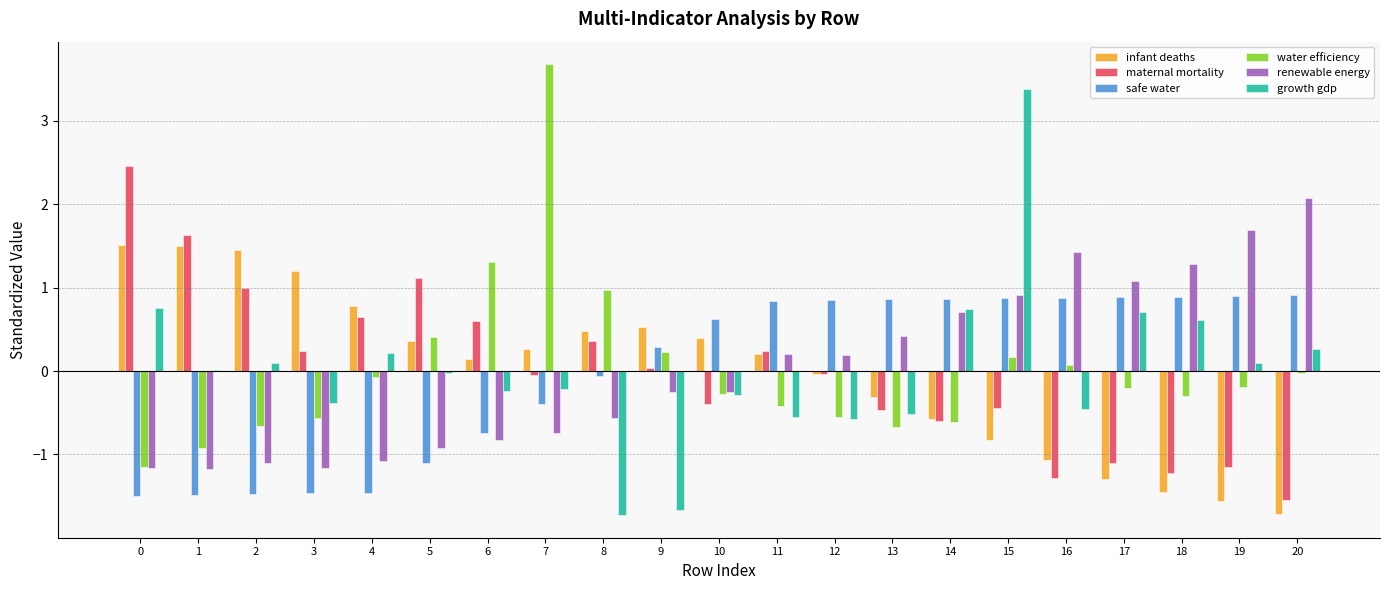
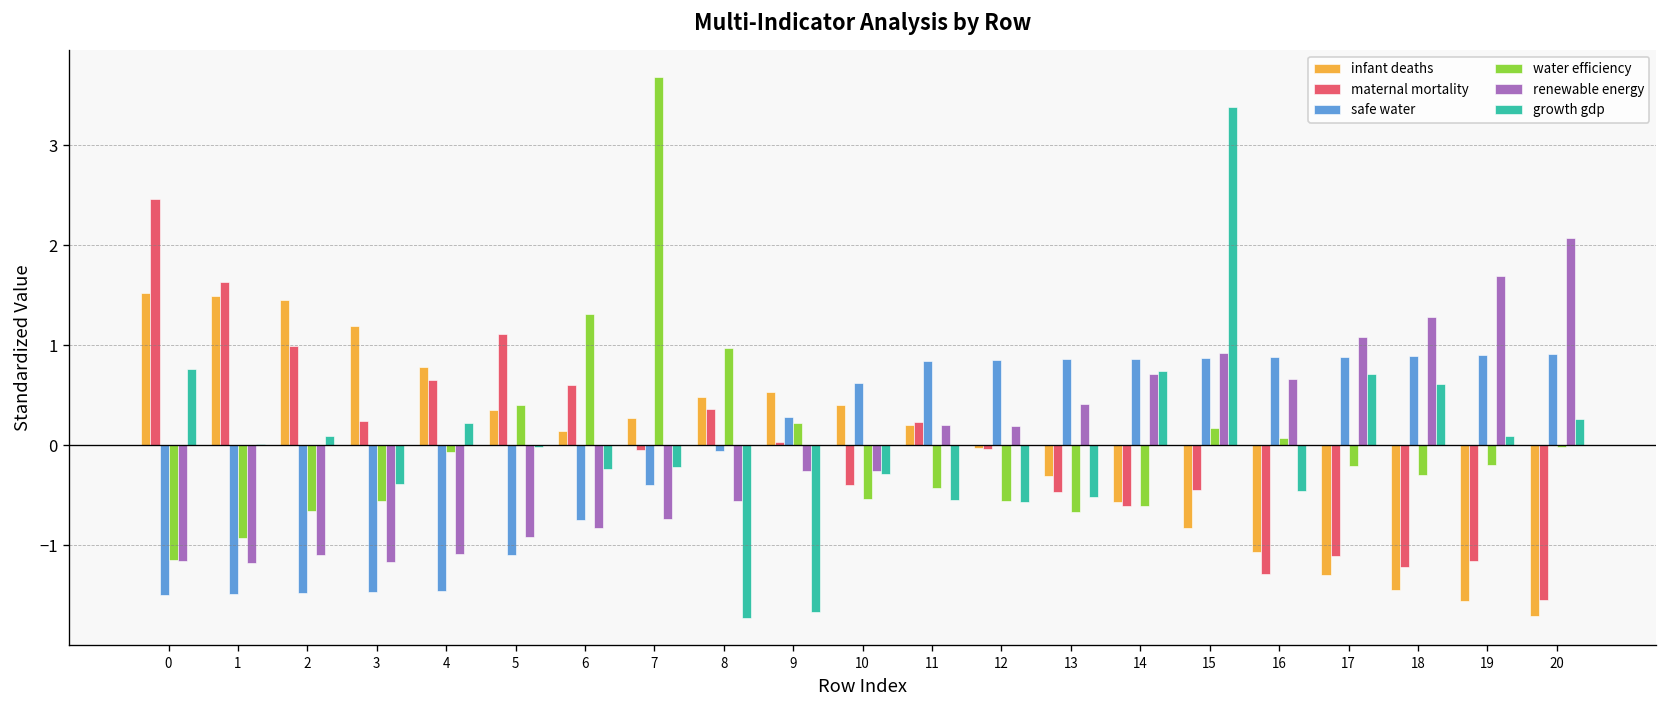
  {
    "infant deaths": {
      "0": 1.5,
      "1": 1.5,
      "2": 1.5,
      "3": 1.2,
      "4": 0.8,
      "5": 0.4,
      "6": 0.1,
      "7": 0.3,
      "8": 0.5,
      "9": 0.5,
      "10": 0.4,
      "11": 0.2,
      "12": 0.0,
      "13": -0.3,
      "14": -0.6,
      "15": -0.8,
      "16": -1.1,
      "17": -1.3,
      "18": -1.5,
      "19": -1.6,
      "20": -1.7
    },
    "maternal mortality": {
      "0": 2.5,
      "1": 1.6,
      "2": 1.0,
      "3": 0.2,
      "4": 0.7,
      "5": 1.1,
      "6": 0.6,
      "7": 0.0,
      "8": 0.4,
      "9": 0.0,
      "10": -0.4,
      "11": 0.2,
      "12": 0.0,
      "13": -0.5,
      "14": -0.6,
      "15": -0.4,
      "16": -1.3,
      "17": -1.1,
      "18": -1.2,
      "19": -1.2,
      "20": -1.5
    },
    "safe water": {
      "0": -1.5,
      "1": -1.5,
      "2": -1.5,
      "3": -1.5,
      "4": -1.5,
      "5": -1.1,
      "6": -0.7,
      "7": -0.4,
      "8": -0.1,
      "9": 0.3,
      "10": 0.6,
      "11": 0.8,
      "12": 0.9,
      "13": 0.9,
      "14": 0.9,
      "15": 0.9,
      "16": 0.9,
      "17": 0.9,
      "18": 0.9,
      "19": 0.9,
      "20": 0.9
    },
    "water efficiency": {
      "0": -1.2,
      "1": -0.9,
      "2": -0.7,
      "3": -0.6,
      "4": -0.1,
      "5": 0.4,
      "6": 1.3,
      "7": 3.7,
      "8": 1.0,
      "9": 0.2,
-     "10": -0.3,
+     "10": -0.5,
      "11": -0.4,
      "12": -0.6,
      "13": -0.7,
      "14": -0.6,
      "15": 0.2,
      "16": 0.1,
      "17": -0.2,
      "18": -0.3,
      "19": -0.2
    },
    "renewable energy": {
      "0": -1.2,
      "1": -1.2,
      "2": -1.1,
      "3": -1.2,
      "4": -1.1,
      "5": -0.9,
      "6": -0.8,
      "7": -0.7,
      "8": -0.6,
      "9": -0.3,
      "10": -0.3,
      "11": 0.2,
      "12": 0.2,
      "13": 0.4,
      "14": 0.7,
      "15": 0.9,
-     "16": 1.4,
+     "16": 0.7,
      "17": 1.1,
      "18": 1.3,
      "19": 1.7,
      "20": 2.1
    },
    "growth gdp": {
      "0": 0.8,
      "2": 0.1,
      "3": -0.4,
      "4": 0.2,
      "6": -0.2,
      "7": -0.2,
      "8": -1.7,
      "9": -1.7,
      "10": -0.3,
      "11": -0.5,
      "12": -0.6,
      "13": -0.5,
      "14": 0.7,
      "15": 3.4,
      "16": -0.5,
      "17": 0.7,
      "18": 0.6,
      "19": 0.1,
      "20": 0.3
    }
  }
